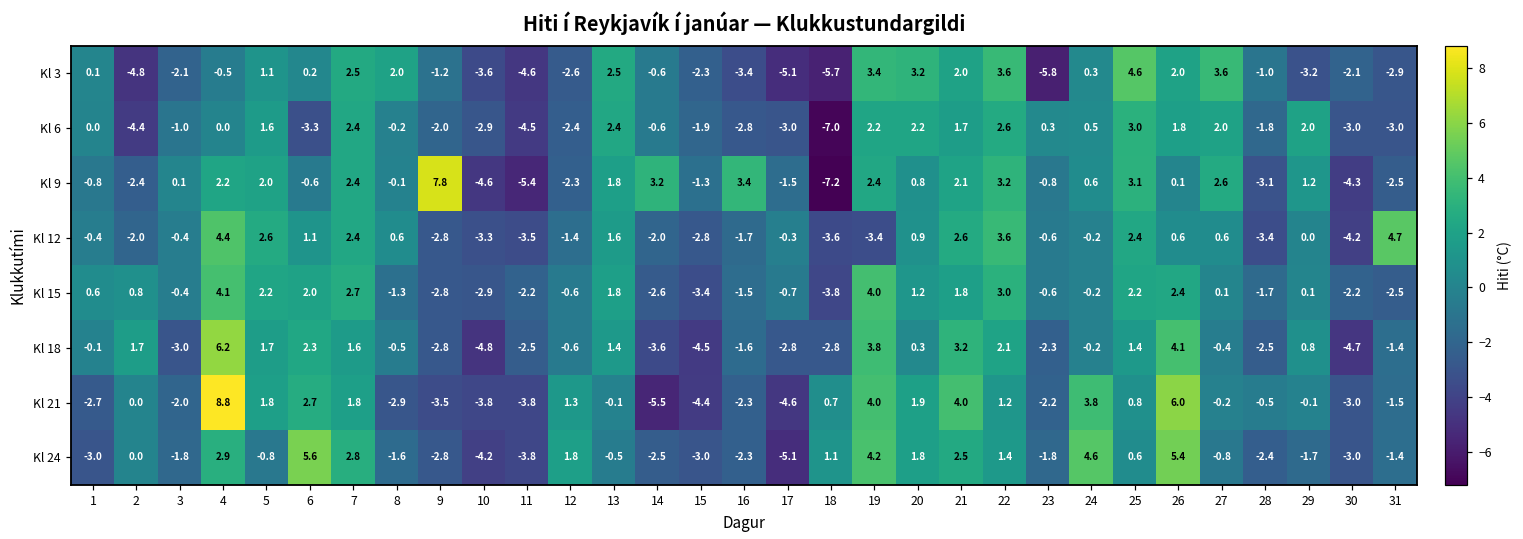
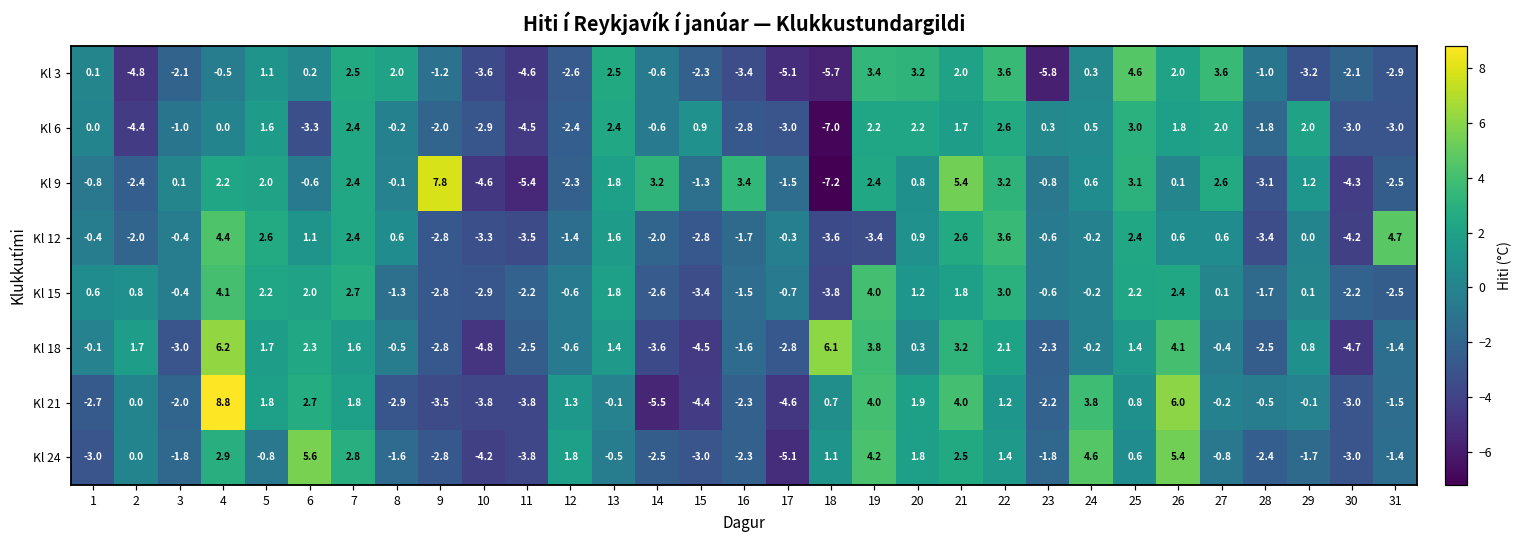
  {
    "Kl 6": {
      "1": 0.0,
      "2": -4.4,
      "3": -1.0,
      "4": 0.0,
      "5": 1.6,
      "6": -3.3,
      "7": 2.4,
      "8": -0.2,
      "9": -2.0,
      "10": -2.9,
      "11": -4.5,
      "12": -2.4,
      "13": 2.4,
      "14": -0.6,
-     "15": -1.9,
+     "15": 0.9,
      "16": -2.8,
      "17": -3.0,
      "18": -7.0,
      "19": 2.2,
      "20": 2.2,
      "21": 1.7,
      "22": 2.6,
      "23": 0.3,
      "24": 0.5,
      "25": 3.0,
      "26": 1.8,
      "27": 2.0,
      "28": -1.8,
      "29": 2.0,
      "30": -3.0,
      "31": -3.0
    },
    "Kl 9": {
      "1": -0.8,
      "2": -2.4,
      "3": 0.1,
      "4": 2.2,
      "5": 2.0,
      "6": -0.6,
      "7": 2.4,
      "8": -0.1,
      "9": 7.8,
      "10": -4.6,
      "11": -5.4,
      "12": -2.3,
      "13": 1.8,
      "14": 3.2,
      "15": -1.3,
      "16": 3.4,
      "17": -1.5,
      "18": -7.2,
      "19": 2.4,
      "20": 0.8,
-     "21": 2.1,
+     "21": 5.4,
      "22": 3.2,
      "23": -0.8,
      "24": 0.6,
      "25": 3.1,
      "26": 0.1,
      "27": 2.6,
      "28": -3.1,
      "29": 1.2,
      "30": -4.3,
      "31": -2.5
    },
    "Kl 18": {
      "1": -0.1,
      "2": 1.7,
      "3": -3.0,
      "4": 6.2,
      "5": 1.7,
      "6": 2.3,
      "7": 1.6,
      "8": -0.5,
      "9": -2.8,
      "10": -4.8,
      "11": -2.5,
      "12": -0.6,
      "13": 1.4,
      "14": -3.6,
      "15": -4.5,
      "16": -1.6,
      "17": -2.8,
-     "18": -2.8,
+     "18": 6.1,
      "19": 3.8,
      "20": 0.3,
      "21": 3.2,
      "22": 2.1,
      "23": -2.3,
      "24": -0.2,
      "25": 1.4,
      "26": 4.1,
      "27": -0.4,
      "28": -2.5,
      "29": 0.8,
      "30": -4.7,
      "31": -1.4
    }
  }
